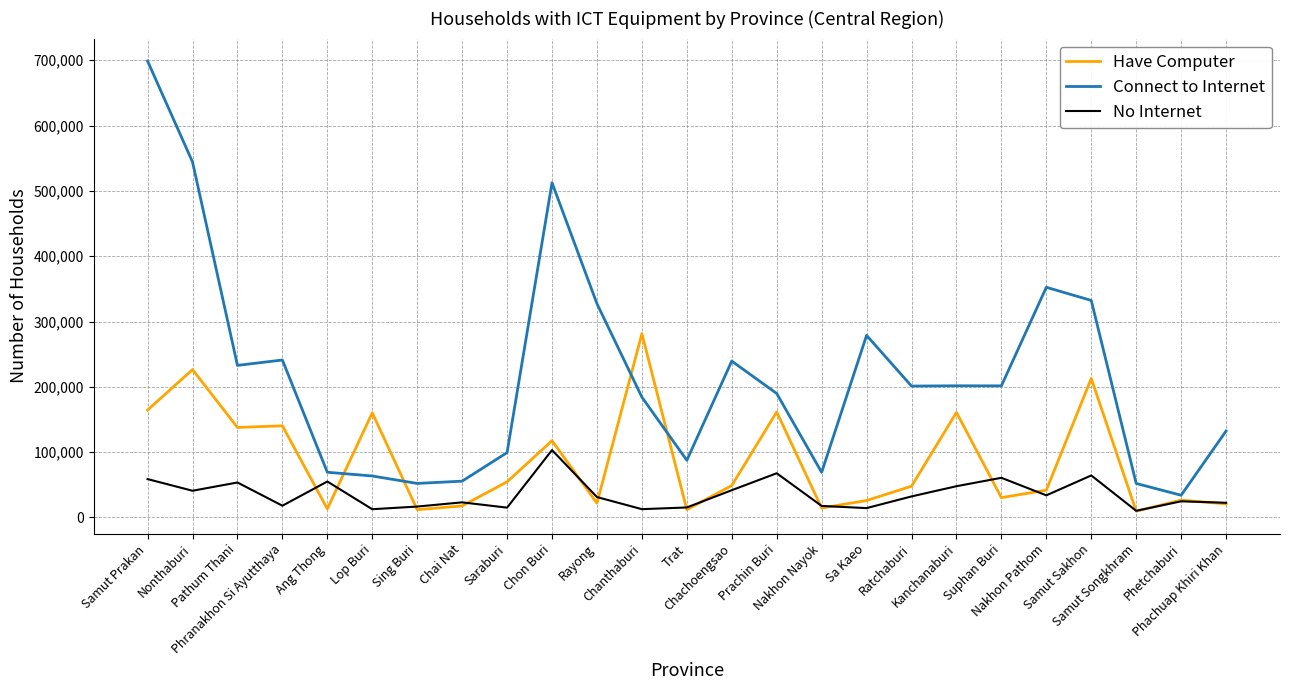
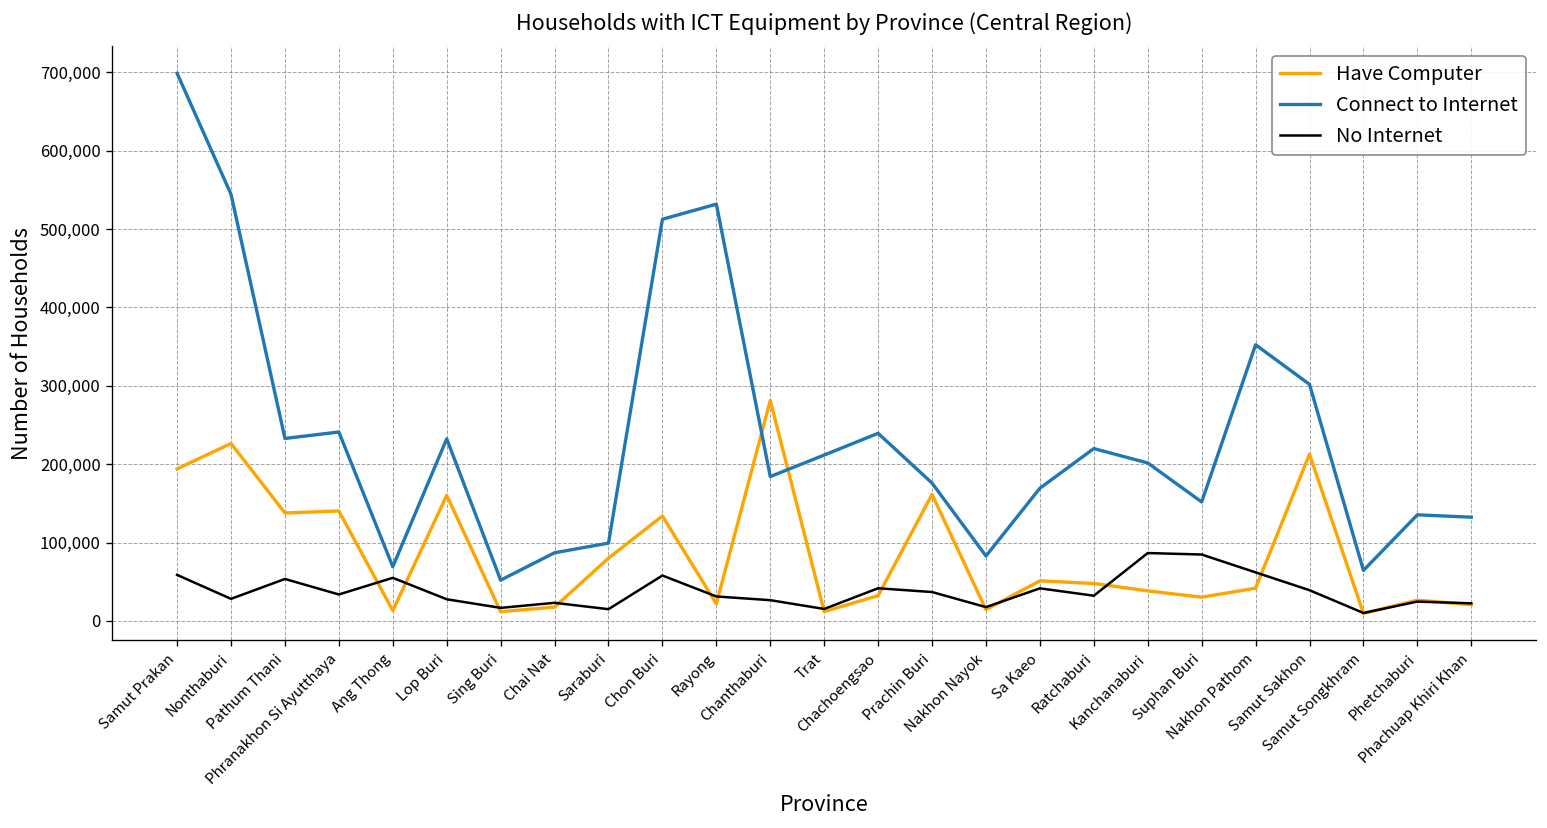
  {
    "Have Computer": {
-     "Samut Prakan": "160,000",
+     "Samut Prakan": "190,000",
      "Nonthaburi": "230,000",
      "Pathum Thani": "140,000",
      "Phranakhon Si Ayutthaya": "140,000",
      "Ang Thong": "10,000",
      "Lop Buri": "160,000",
      "Sing Buri": "10,000",
      "Chai Nat": "20,000",
-     "Saraburi": "50,000",
-     "Chon Buri": "120,000",
+     "Saraburi": "80,000",
+     "Chon Buri": "130,000",
      "Rayong": "20,000",
      "Chanthaburi": "280,000",
-     "Chachoengsao": "50,000",
+     "Chachoengsao": "30,000",
      "Prachin Buri": "160,000",
-     "Sa Kaeo": "30,000",
+     "Sa Kaeo": "50,000",
      "Ratchaburi": "50,000",
-     "Kanchanaburi": "160,000",
+     "Kanchanaburi": "40,000",
      "Suphan Buri": "30,000",
      "Nakhon Pathom": "40,000",
      "Samut Sakhon": "210,000"
    },
    "Connect to Internet": {
      "Samut Prakan": "700,000",
      "Nonthaburi": "540,000",
      "Pathum Thani": "230,000",
      "Phranakhon Si Ayutthaya": "240,000",
      "Ang Thong": "70,000",
-     "Lop Buri": "60,000",
+     "Lop Buri": "230,000",
      "Sing Buri": "50,000",
-     "Chai Nat": "60,000",
+     "Chai Nat": "90,000",
      "Saraburi": "100,000",
      "Chon Buri": "510,000",
-     "Rayong": "330,000",
+     "Rayong": "530,000",
      "Chanthaburi": "180,000",
-     "Trat": "90,000",
+     "Trat": "210,000",
      "Chachoengsao": "240,000",
-     "Prachin Buri": "190,000",
-     "Nakhon Nayok": "70,000",
-     "Sa Kaeo": "280,000",
-     "Ratchaburi": "200,000",
+     "Prachin Buri": "180,000",
+     "Nakhon Nayok": "80,000",
+     "Sa Kaeo": "170,000",
+     "Ratchaburi": "220,000",
      "Kanchanaburi": "200,000",
-     "Suphan Buri": "200,000",
+     "Suphan Buri": "150,000",
      "Nakhon Pathom": "350,000",
-     "Samut Sakhon": "330,000",
-     "Samut Songkhram": "50,000",
-     "Phetchaburi": "30,000",
+     "Samut Sakhon": "300,000",
+     "Samut Songkhram": "60,000",
+     "Phetchaburi": "140,000",
      "Phachuap Khiri Khan": "130,000"
    },
    "No Internet": {
      "Samut Prakan": "60,000",
-     "Nonthaburi": "40,000",
+     "Nonthaburi": "30,000",
      "Pathum Thani": "50,000",
-     "Phranakhon Si Ayutthaya": "20,000",
+     "Phranakhon Si Ayutthaya": "30,000",
      "Ang Thong": "60,000",
-     "Lop Buri": "10,000",
+     "Lop Buri": "30,000",
      "Sing Buri": "20,000",
      "Chai Nat": "20,000",
      "Saraburi": "20,000",
-     "Chon Buri": "100,000",
+     "Chon Buri": "60,000",
      "Rayong": "30,000",
-     "Chanthaburi": "10,000",
+     "Chanthaburi": "30,000",
      "Chachoengsao": "40,000",
-     "Prachin Buri": "70,000",
-     "Sa Kaeo": "10,000",
+     "Prachin Buri": "40,000",
+     "Sa Kaeo": "40,000",
      "Ratchaburi": "30,000",
-     "Kanchanaburi": "50,000",
-     "Suphan Buri": "60,000",
-     "Nakhon Pathom": "30,000",
-     "Samut Sakhon": "60,000"
+     "Kanchanaburi": "90,000",
+     "Suphan Buri": "80,000",
+     "Nakhon Pathom": "60,000",
+     "Samut Sakhon": "40,000"
    }
  }
